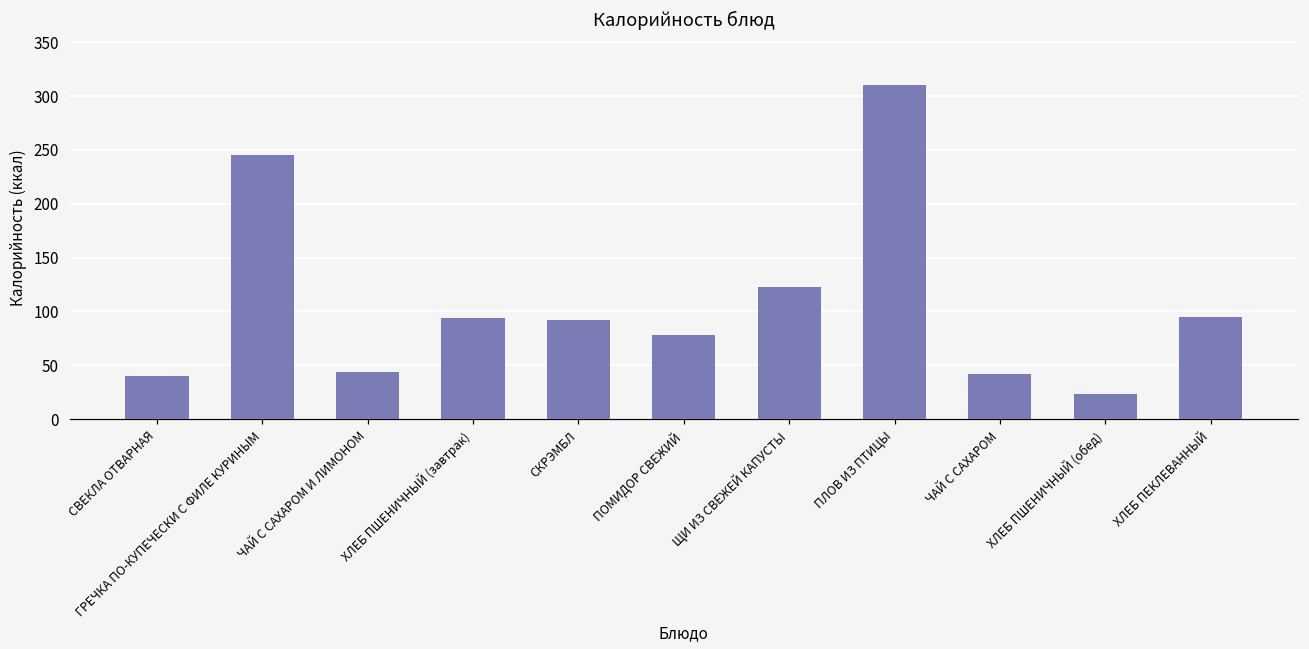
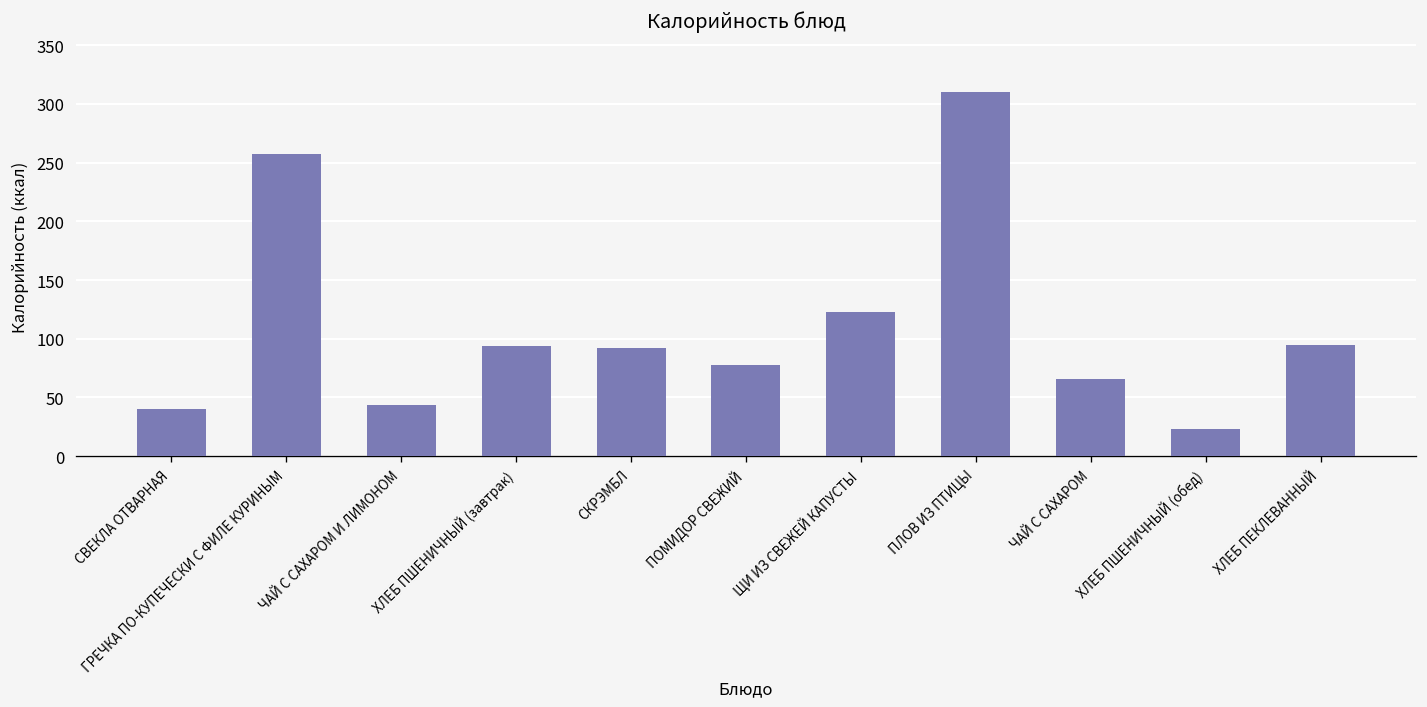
  {
    "СВЕКЛА ОТВАРНАЯ": 40,
-   "ГРЕЧКА ПО-КУПЕЧЕСКИ С ФИЛЕ КУРИНЫМ": 250,
+   "ГРЕЧКА ПО-КУПЕЧЕСКИ С ФИЛЕ КУРИНЫМ": 260,
    "ЧАЙ С САХАРОМ И ЛИМОНОМ": 40,
    "ХЛЕБ ПШЕНИЧНЫЙ (завтрак)": 90,
    "СКРЭМБЛ": 90,
    "ПОМИДОР СВЕЖИЙ": 80,
    "ЩИ ИЗ СВЕЖЕЙ КАПУСТЫ": 120,
    "ПЛОВ ИЗ ПТИЦЫ": 310,
-   "ЧАЙ С САХАРОМ": 40,
+   "ЧАЙ С САХАРОМ": 70,
    "ХЛЕБ ПШЕНИЧНЫЙ (обед)": 20,
    "ХЛЕБ ПЕКЛЕВАННЫЙ": 100
  }
